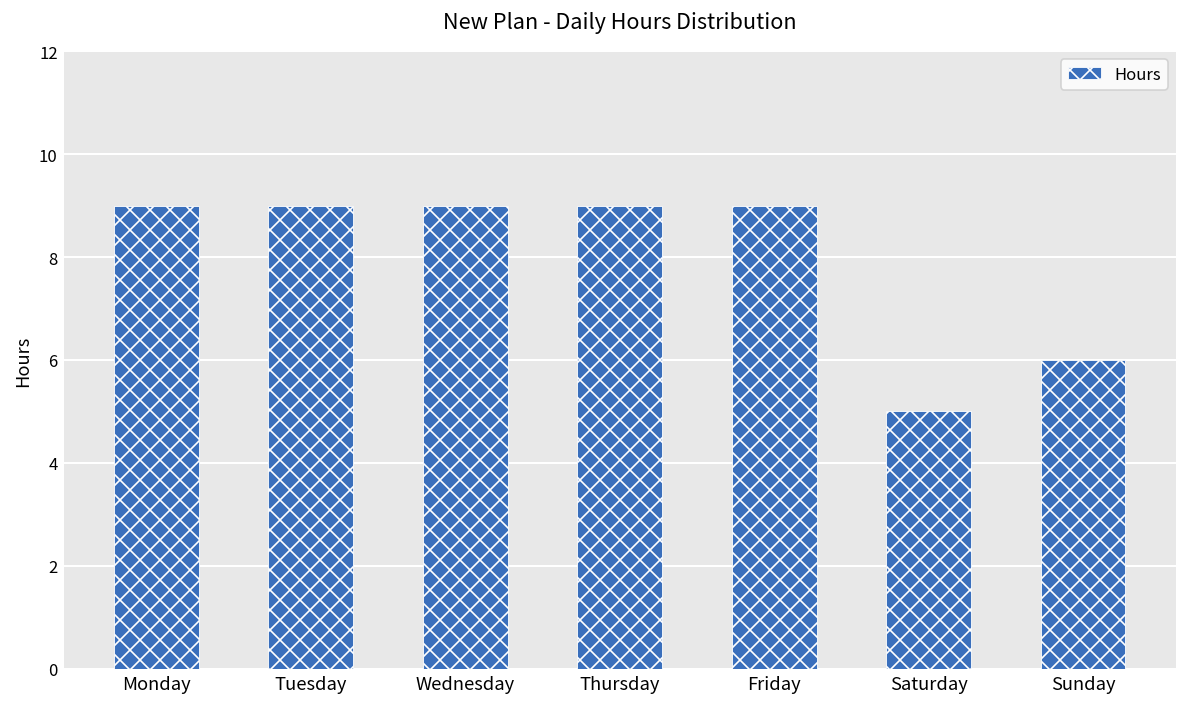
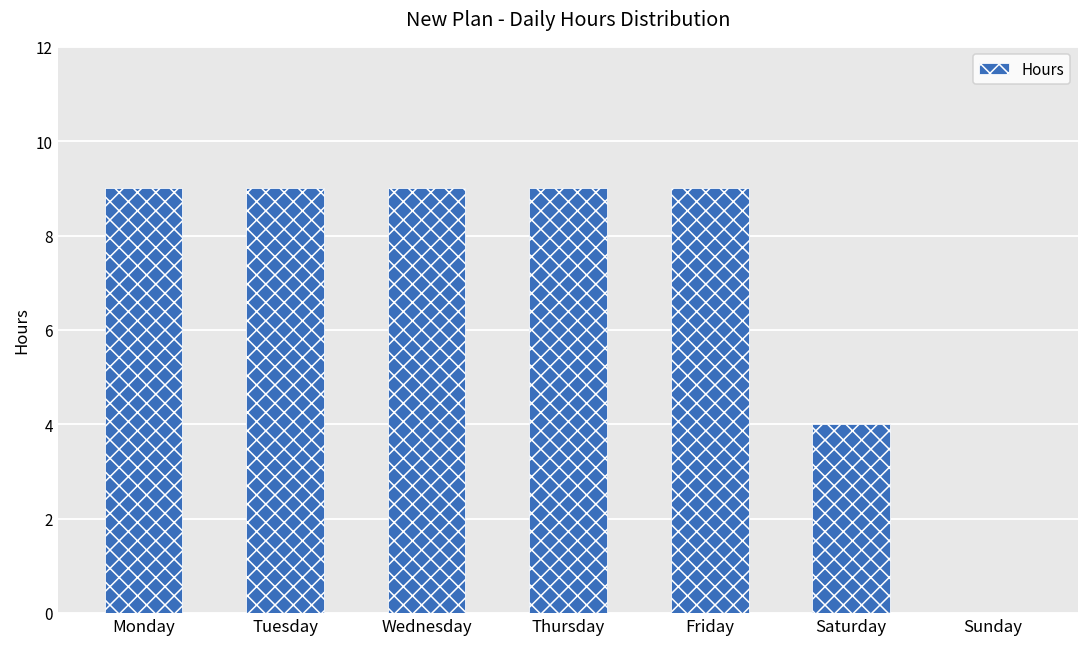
  {
    "Monday": 9,
    "Tuesday": 9,
    "Wednesday": 9,
    "Thursday": 9,
    "Friday": 9,
-   "Saturday": 5,
-   "Sunday": 6
+   "Saturday": 4,
+   "Sunday": 0
  }
